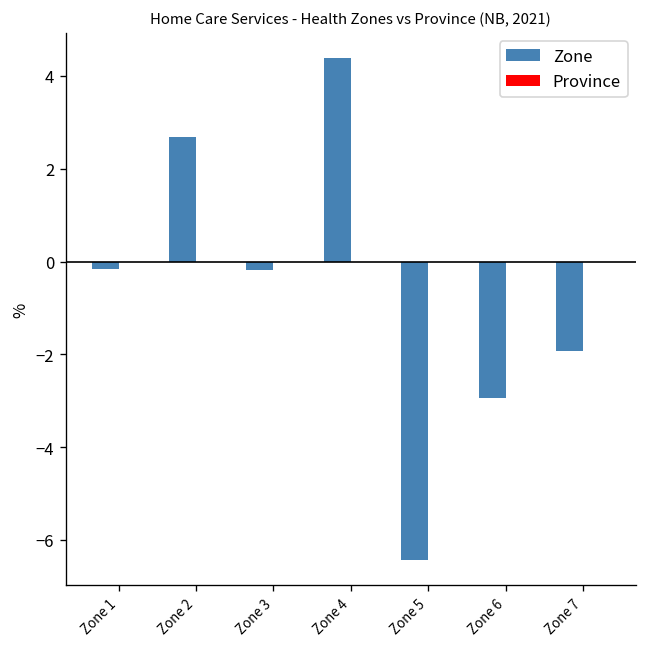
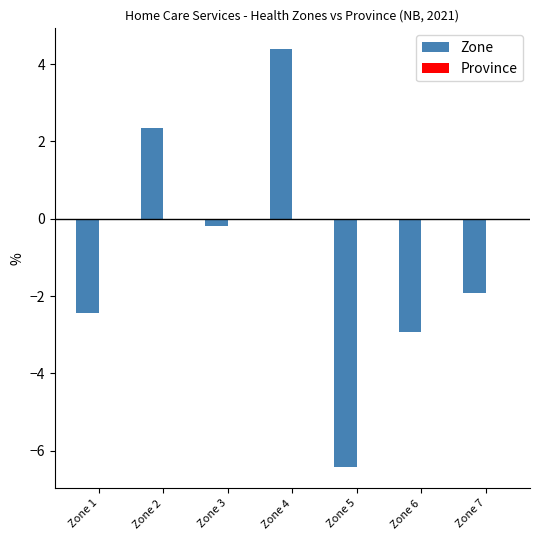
  {
    "Zone": {
-     "Zone 1": -0.2,
-     "Zone 2": 2.7,
+     "Zone 1": -2.4,
+     "Zone 2": 2.3,
      "Zone 3": -0.2,
      "Zone 4": 4.4,
      "Zone 5": -6.4,
      "Zone 6": -2.9,
      "Zone 7": -1.9
    },
    "Province": {
      "Zone 1": 0.0,
      "Zone 2": 0.0,
      "Zone 3": 0.0,
      "Zone 4": 0.0,
      "Zone 5": 0.0,
      "Zone 6": 0.0,
      "Zone 7": 0.0
    }
  }
